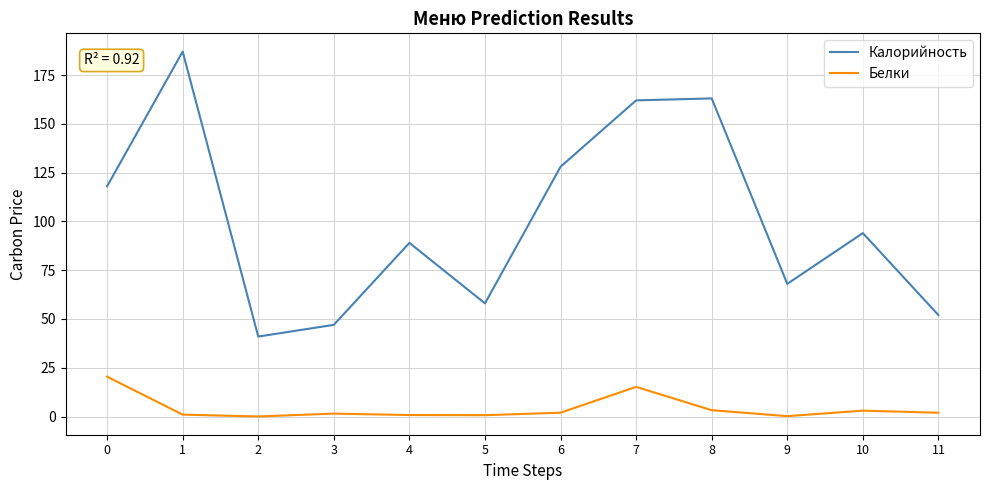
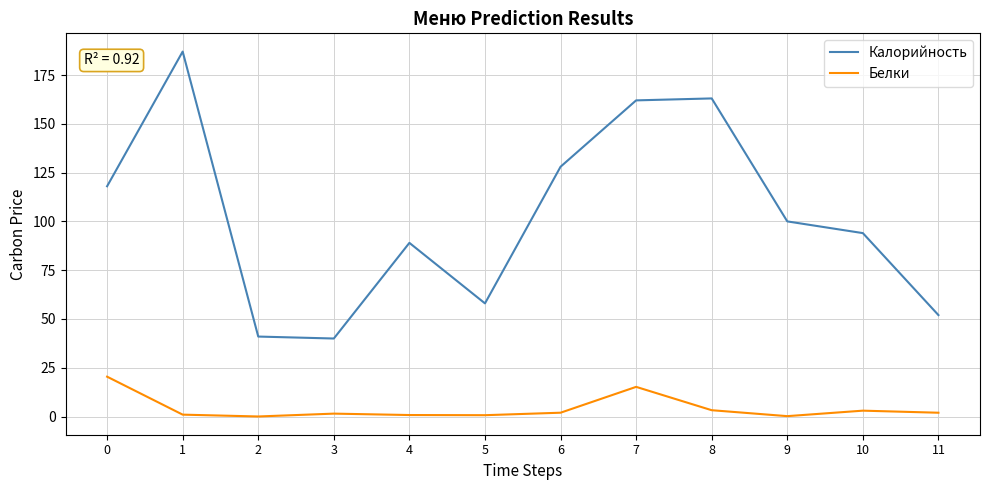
  {
    "Калорийность": {
      "0": 118,
      "1": 187,
      "2": 41,
-     "3": 47,
+     "3": 40,
      "4": 89,
      "5": 58,
      "6": 128,
      "7": 162,
      "8": 163,
-     "9": 68,
+     "9": 100,
      "10": 94,
      "11": 52
    },
    "Белки": {
      "0": 20,
      "1": 1,
      "2": 0,
      "3": 2,
      "4": 1,
      "5": 1,
      "6": 2,
      "7": 15,
      "8": 3,
      "9": 0,
      "10": 3,
      "11": 2
    }
  }
